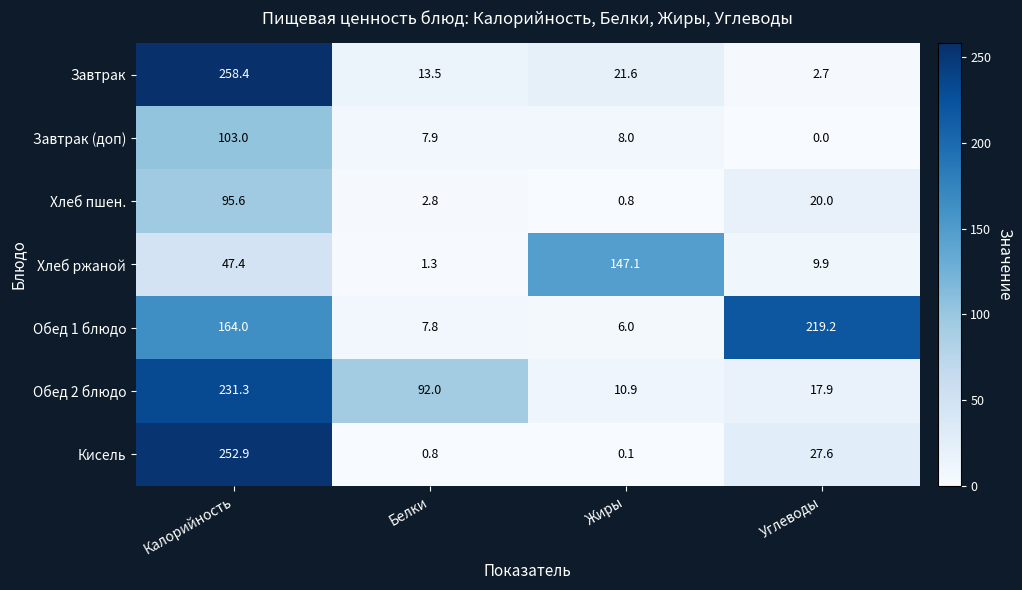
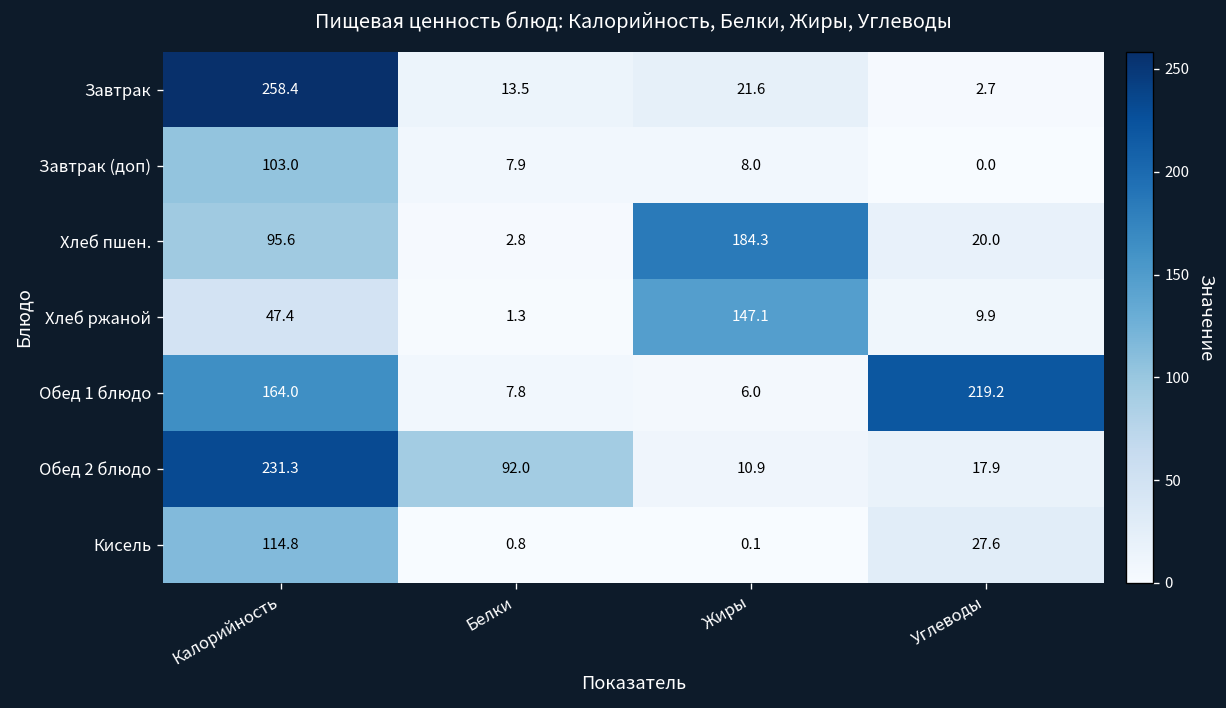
  {
    "Завтрак": {
      "Калорийность": 258.4,
      "Белки": 13.5,
      "Жиры": 21.6,
      "Углеводы": 2.7
    },
    "Завтрак (доп)": {
      "Калорийность": 103.0,
      "Белки": 7.9,
      "Жиры": 8.0,
      "Углеводы": 0.0
    },
    "Хлеб пшен.": {
      "Калорийность": 95.6,
      "Белки": 2.8,
-     "Жиры": 0.8,
+     "Жиры": 184.3,
      "Углеводы": 20.0
    },
    "Хлеб ржаной": {
      "Калорийность": 47.4,
      "Белки": 1.3,
      "Жиры": 147.1,
      "Углеводы": 9.9
    },
    "Обед 1 блюдо": {
      "Калорийность": 164.0,
      "Белки": 7.8,
      "Жиры": 6.0,
      "Углеводы": 219.2
    },
    "Обед 2 блюдо": {
      "Калорийность": 231.3,
      "Белки": 92.0,
      "Жиры": 10.9,
      "Углеводы": 17.9
    },
    "Кисель": {
-     "Калорийность": 252.9,
+     "Калорийность": 114.8,
      "Белки": 0.8,
      "Жиры": 0.1,
      "Углеводы": 27.6
    }
  }
